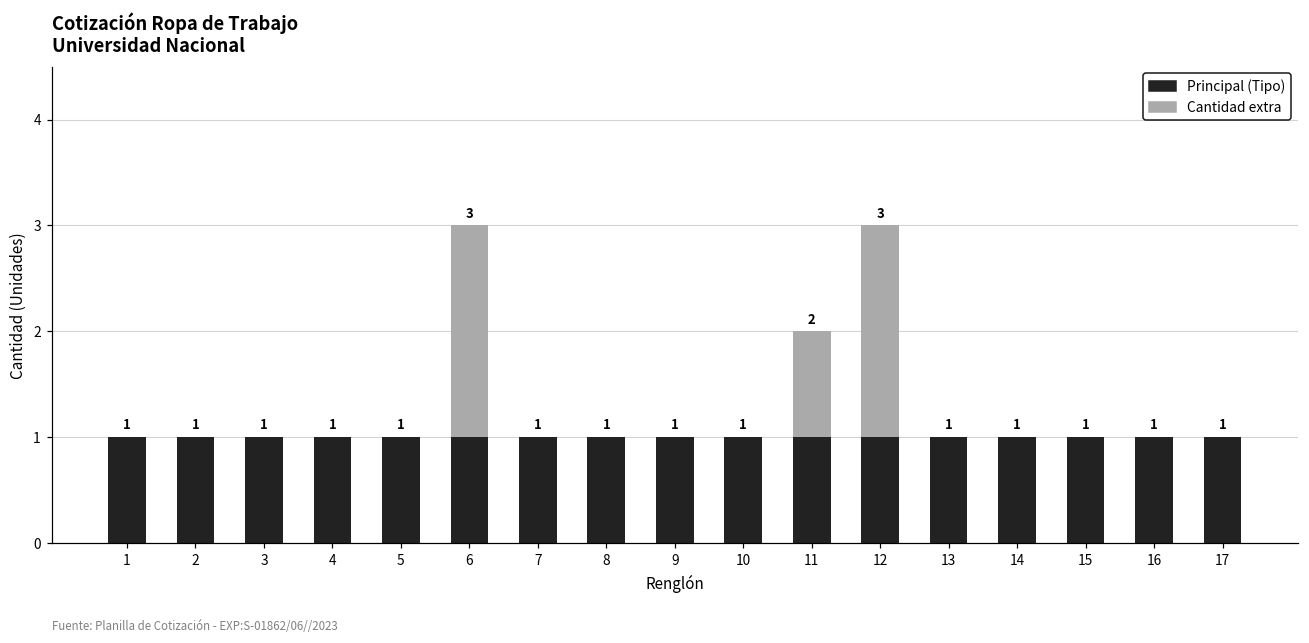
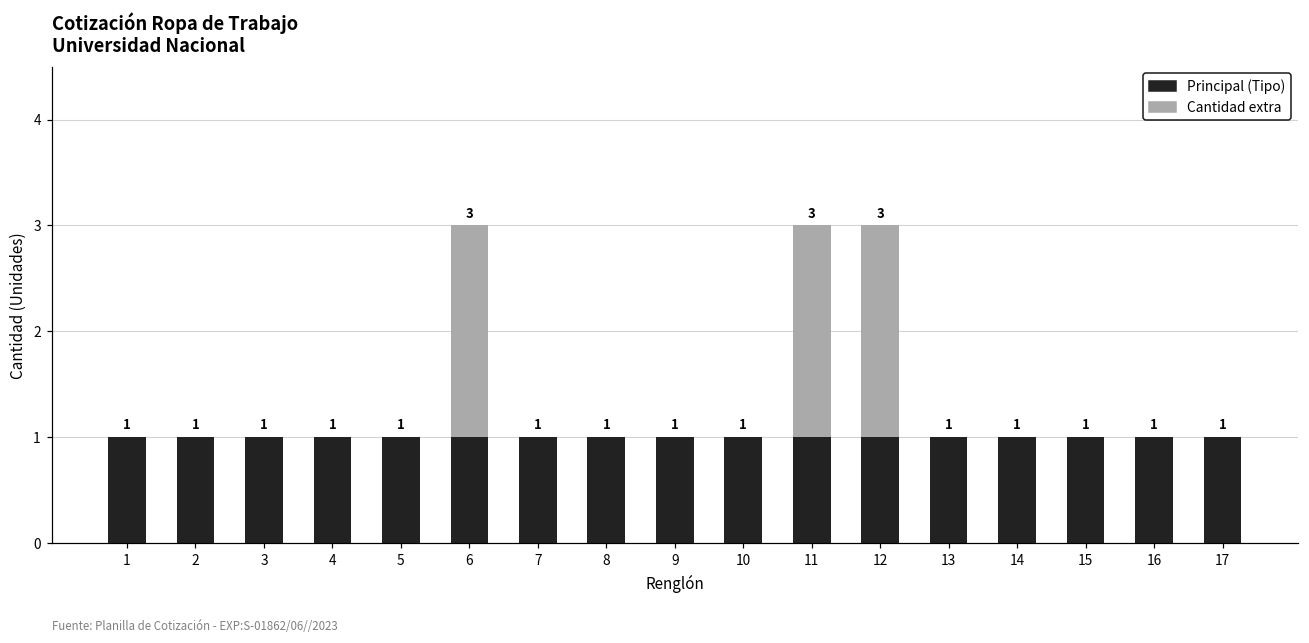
  {
    "Principal (Tipo)": {
      "1": 1,
      "2": 1,
      "3": 1,
      "4": 1,
      "5": 1,
      "7": 1,
      "8": 1,
      "9": 1,
      "10": 1,
      "13": 1,
      "14": 1,
      "15": 1,
      "16": 1,
      "17": 1
    },
    "Cantidad extra": {
-     "11": 2
+     "11": 3
    }
  }
